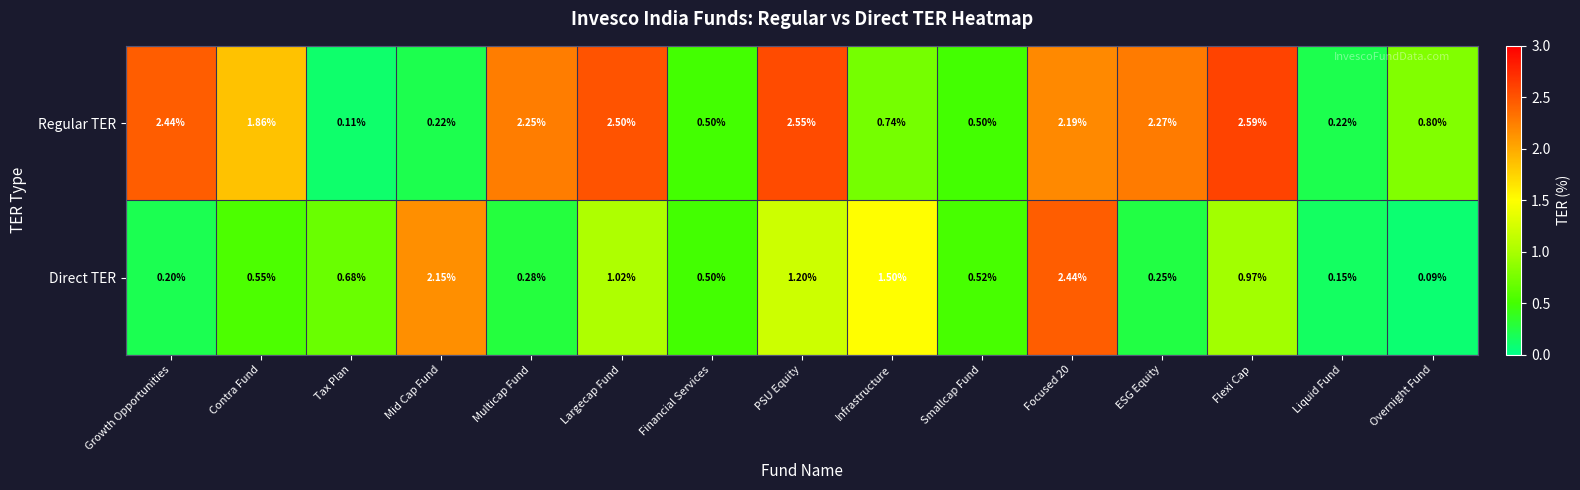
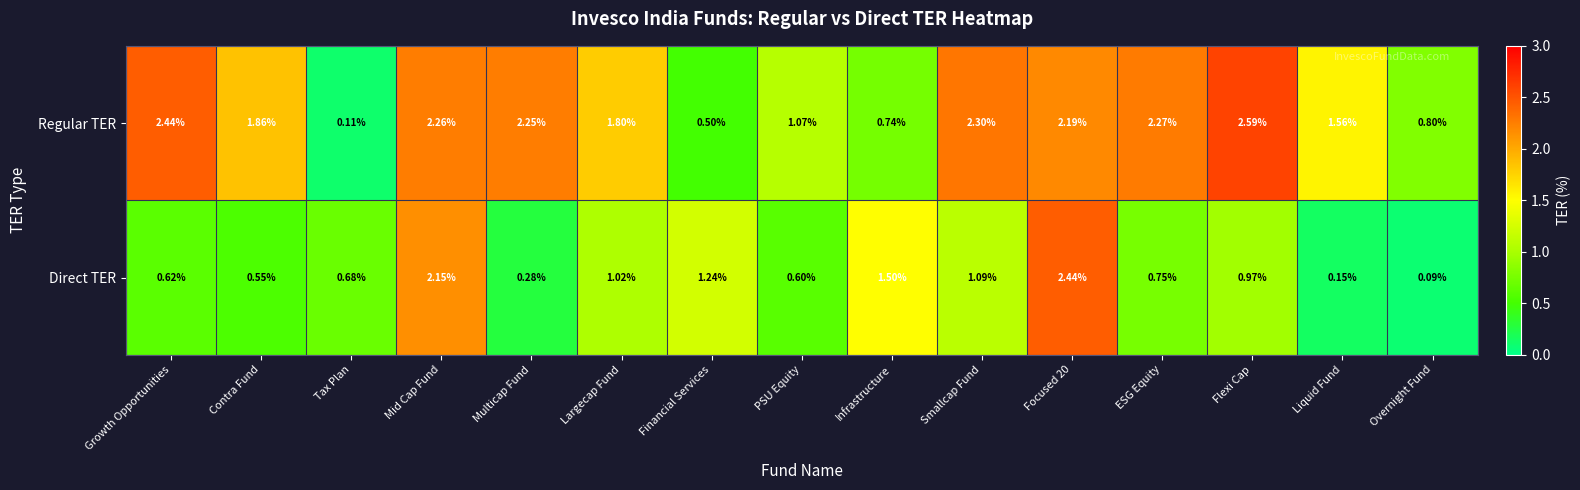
  {
    "Regular TER": {
      "Growth Opportunities": "2.44%",
      "Contra Fund": "1.86%",
      "Tax Plan": "0.11%",
-     "Mid Cap Fund": "0.22%",
+     "Mid Cap Fund": "2.26%",
      "Multicap Fund": "2.25%",
-     "Largecap Fund": "2.50%",
+     "Largecap Fund": "1.80%",
      "Financial Services": "0.50%",
-     "PSU Equity": "2.55%",
+     "PSU Equity": "1.07%",
      "Infrastructure": "0.74%",
-     "Smallcap Fund": "0.50%",
+     "Smallcap Fund": "2.30%",
      "Focused 20": "2.19%",
      "ESG Equity": "2.27%",
      "Flexi Cap": "2.59%",
-     "Liquid Fund": "0.22%"
+     "Liquid Fund": "1.56%"
    },
    "Direct TER": {
-     "Growth Opportunities": "0.20%",
+     "Growth Opportunities": "0.62%",
      "Contra Fund": "0.55%",
      "Tax Plan": "0.68%",
      "Mid Cap Fund": "2.15%",
      "Multicap Fund": "0.28%",
      "Largecap Fund": "1.02%",
-     "Financial Services": "0.50%",
-     "PSU Equity": "1.20%",
+     "Financial Services": "1.24%",
+     "PSU Equity": "0.60%",
      "Infrastructure": "1.50%",
-     "Smallcap Fund": "0.52%",
+     "Smallcap Fund": "1.09%",
      "Focused 20": "2.44%",
-     "ESG Equity": "0.25%",
+     "ESG Equity": "0.75%",
      "Flexi Cap": "0.97%",
      "Liquid Fund": "0.15%",
      "Overnight Fund": "0.09%"
    }
  }
